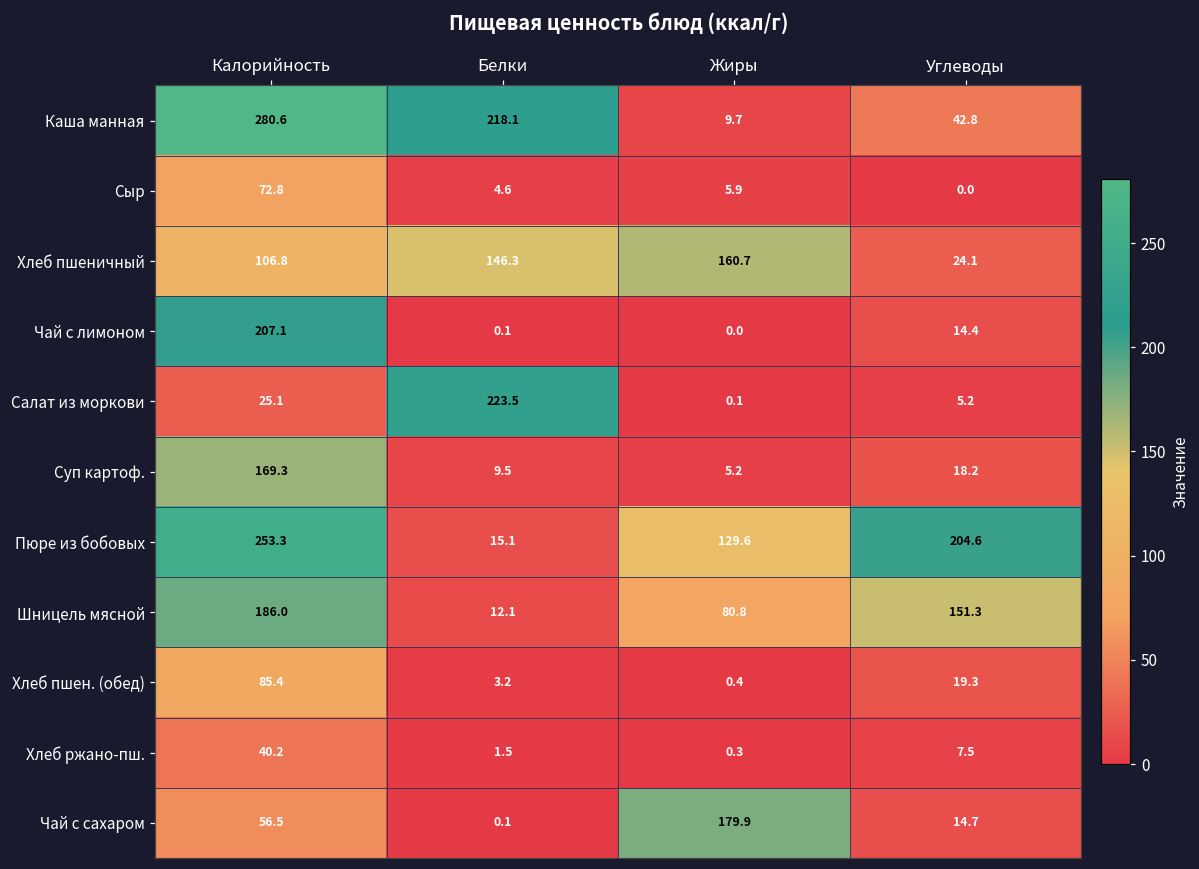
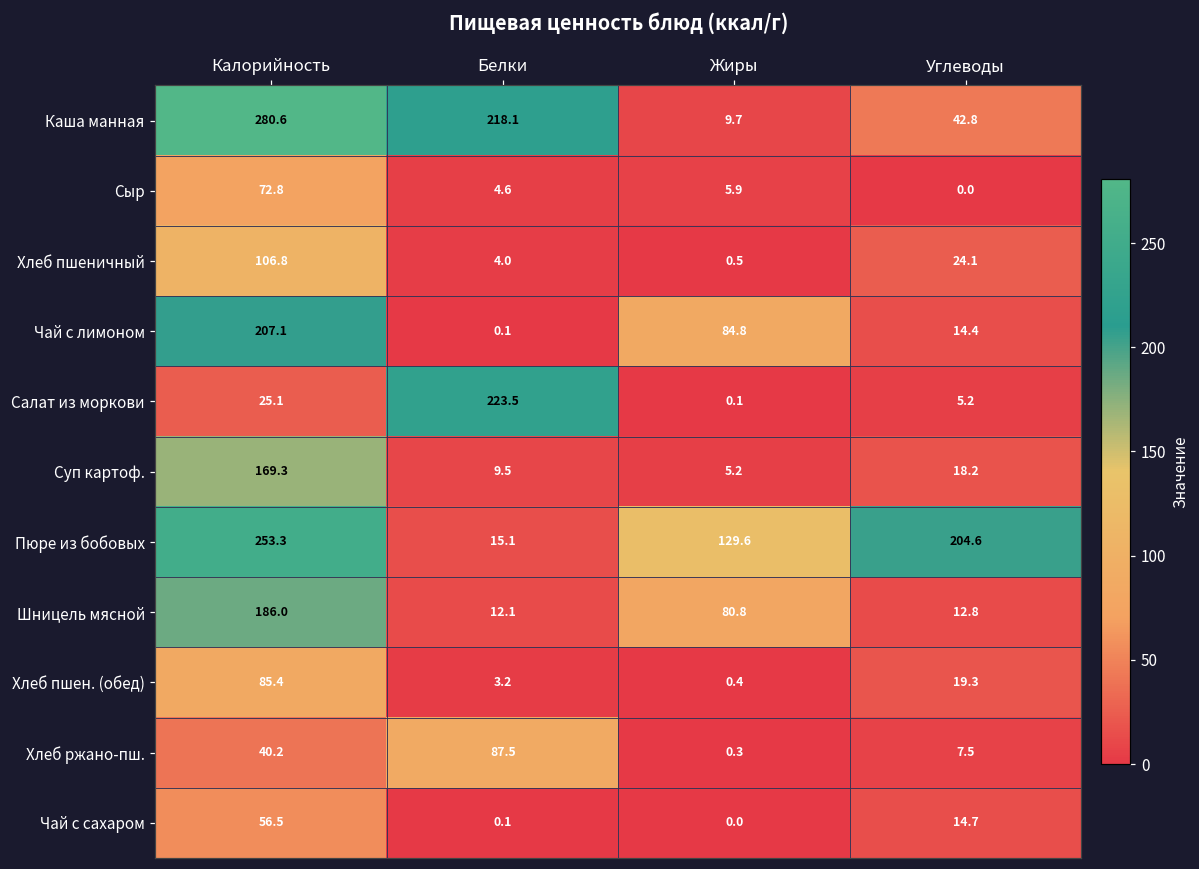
  {
    "Каша манная": {
      "Калорийность": 280.6,
      "Белки": 218.1,
      "Жиры": 9.7,
      "Углеводы": 42.8
    },
    "Сыр": {
      "Калорийность": 72.8,
      "Белки": 4.6,
      "Жиры": 5.9,
      "Углеводы": 0.0
    },
    "Хлеб пшеничный": {
      "Калорийность": 106.8,
-     "Белки": 146.3,
-     "Жиры": 160.7,
+     "Белки": 4.0,
+     "Жиры": 0.5,
      "Углеводы": 24.1
    },
    "Чай с лимоном": {
      "Калорийность": 207.1,
      "Белки": 0.1,
-     "Жиры": 0.0,
+     "Жиры": 84.8,
      "Углеводы": 14.4
    },
    "Салат из моркови": {
      "Калорийность": 25.1,
      "Белки": 223.5,
      "Жиры": 0.1,
      "Углеводы": 5.2
    },
    "Суп картоф.": {
      "Калорийность": 169.3,
      "Белки": 9.5,
      "Жиры": 5.2,
      "Углеводы": 18.2
    },
    "Пюре из бобовых": {
      "Калорийность": 253.3,
      "Белки": 15.1,
      "Жиры": 129.6,
      "Углеводы": 204.6
    },
    "Шницель мясной": {
      "Калорийность": 186.0,
      "Белки": 12.1,
      "Жиры": 80.8,
-     "Углеводы": 151.3
+     "Углеводы": 12.8
    },
    "Хлеб пшен. (обед)": {
      "Калорийность": 85.4,
      "Белки": 3.2,
      "Жиры": 0.4,
      "Углеводы": 19.3
    },
    "Хлеб ржано-пш.": {
      "Калорийность": 40.2,
-     "Белки": 1.5,
+     "Белки": 87.5,
      "Жиры": 0.3,
      "Углеводы": 7.5
    },
    "Чай с сахаром": {
      "Калорийность": 56.5,
      "Белки": 0.1,
-     "Жиры": 179.9,
+     "Жиры": 0.0,
      "Углеводы": 14.7
    }
  }
